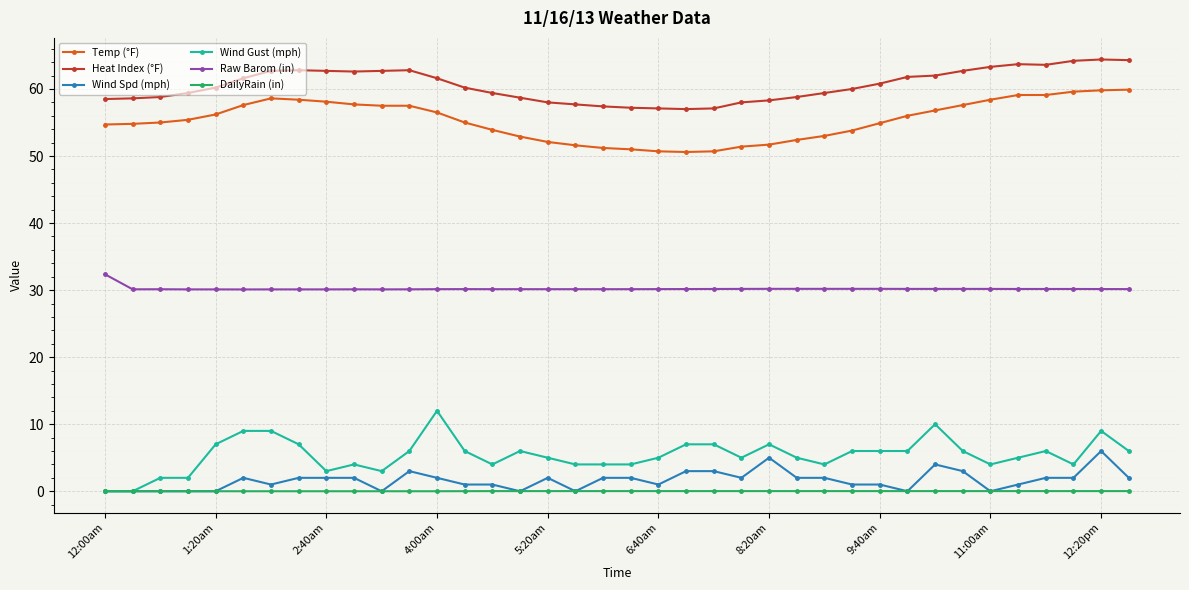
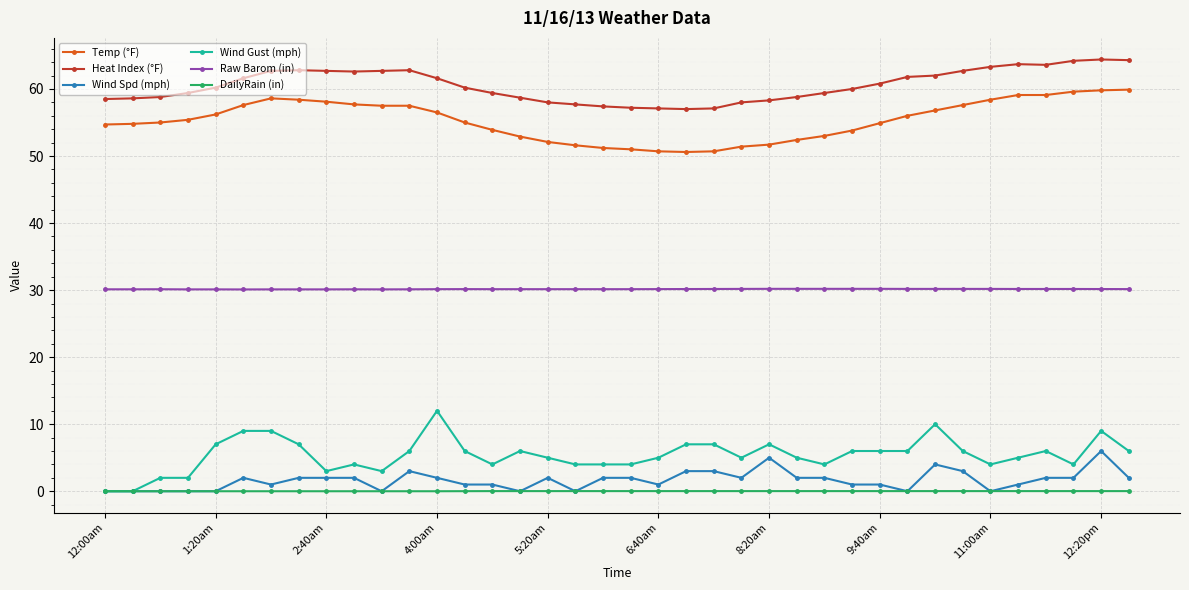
  {
    "Wind Spd (mph)": {
      "2:40am": 2,
      "4:00am": 2,
      "5:20am": 2,
      "6:40am": 1,
      "8:20am": 5,
      "9:40am": 1,
      "12:20pm": 6
    },
    "Wind Gust (mph)": {
      "1:20am": 7,
      "2:40am": 3,
      "4:00am": 12,
      "5:20am": 5,
      "6:40am": 5,
      "8:20am": 7,
      "9:40am": 6,
      "11:00am": 4,
      "12:20pm": 9
    },
    "Raw Barom (in)": {
-     "12:00am": 32,
+     "12:00am": 30,
      "1:20am": 30,
      "2:40am": 30,
      "4:00am": 30,
      "5:20am": 30,
      "6:40am": 30,
      "8:20am": 30,
      "9:40am": 30,
      "11:00am": 30,
      "12:20pm": 30
    },
    "DailyRain (in)": {
      "2:40am": 0,
      "4:00am": 0,
      "5:20am": 0,
      "6:40am": 0,
      "8:20am": 0,
      "9:40am": 0,
      "12:20pm": 0
    }
  }
